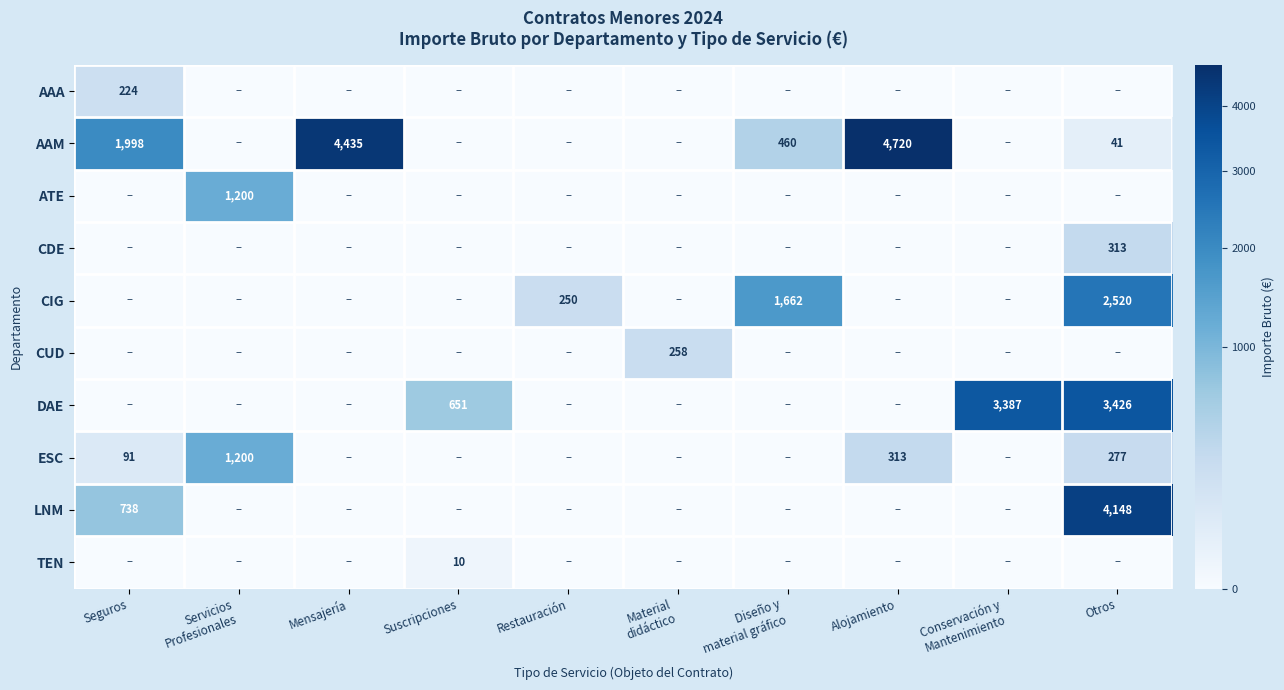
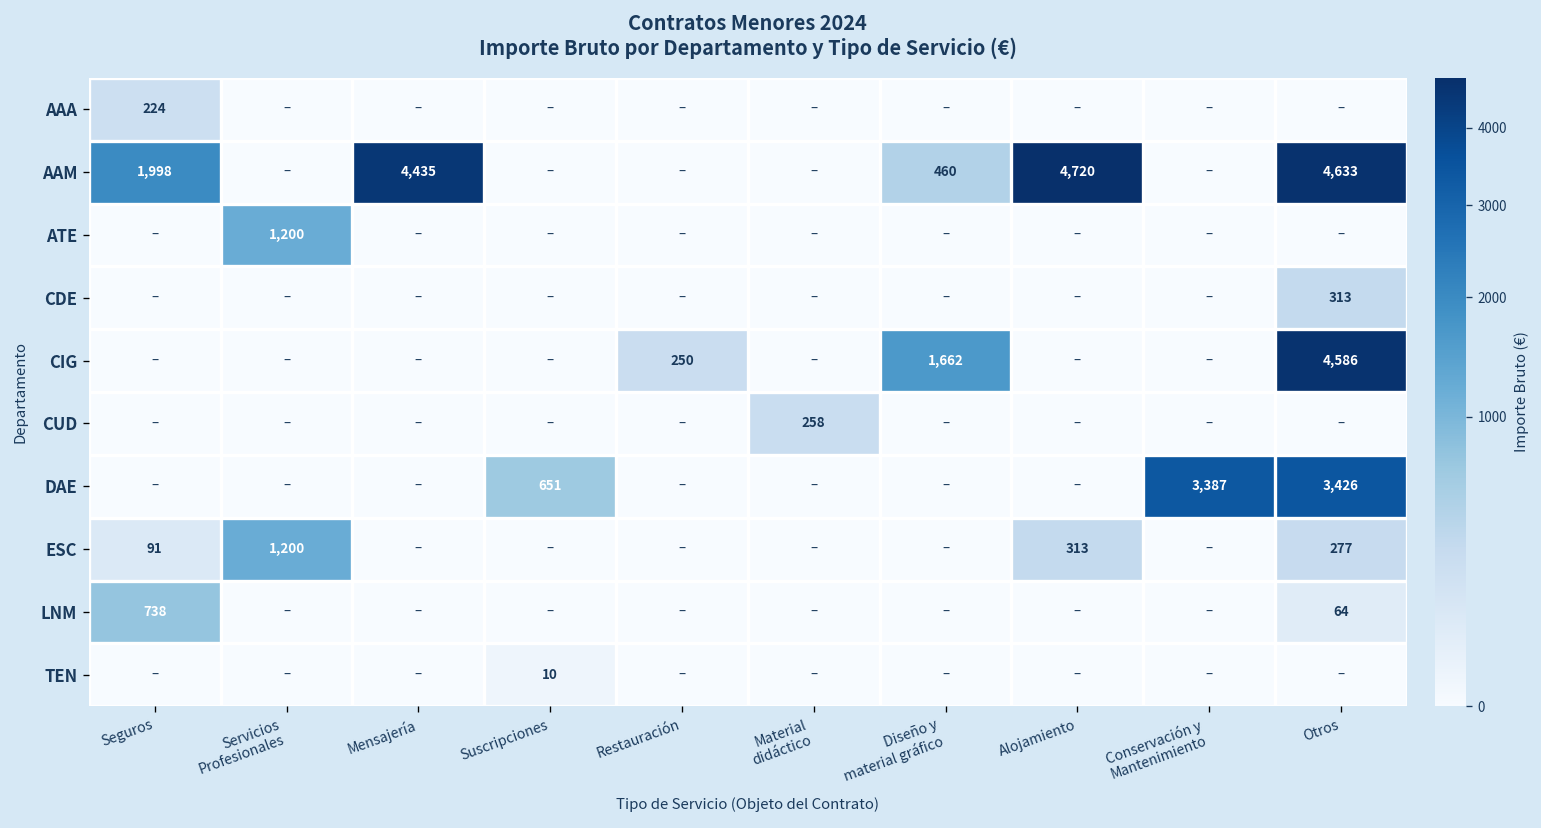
  {
    "AAA": {
      "Seguros": "224"
    },
    "AAM": {
      "Seguros": "1,998",
      "Mensajería": "4,435",
      "Diseño y material gráfico": "460",
      "Alojamiento": "4,720",
-     "Otros": "41"
+     "Otros": "4,633"
    },
    "ATE": {
      "Servicios Profesionales": "1,200"
    },
    "CDE": {
      "Otros": "313"
    },
    "CIG": {
      "Restauración": "250",
      "Diseño y material gráfico": "1,662",
-     "Otros": "2,520"
+     "Otros": "4,586"
    },
    "CUD": {
      "Material didáctico": "258"
    },
    "DAE": {
      "Suscripciones": "651",
      "Conservación y Mantenimiento": "3,387",
      "Otros": "3,426"
    },
    "ESC": {
      "Seguros": "91",
      "Servicios Profesionales": "1,200",
      "Alojamiento": "313",
      "Otros": "277"
    },
    "LNM": {
      "Seguros": "738",
-     "Otros": "4,148"
+     "Otros": "64"
    },
    "TEN": {
      "Suscripciones": "10"
    }
  }
